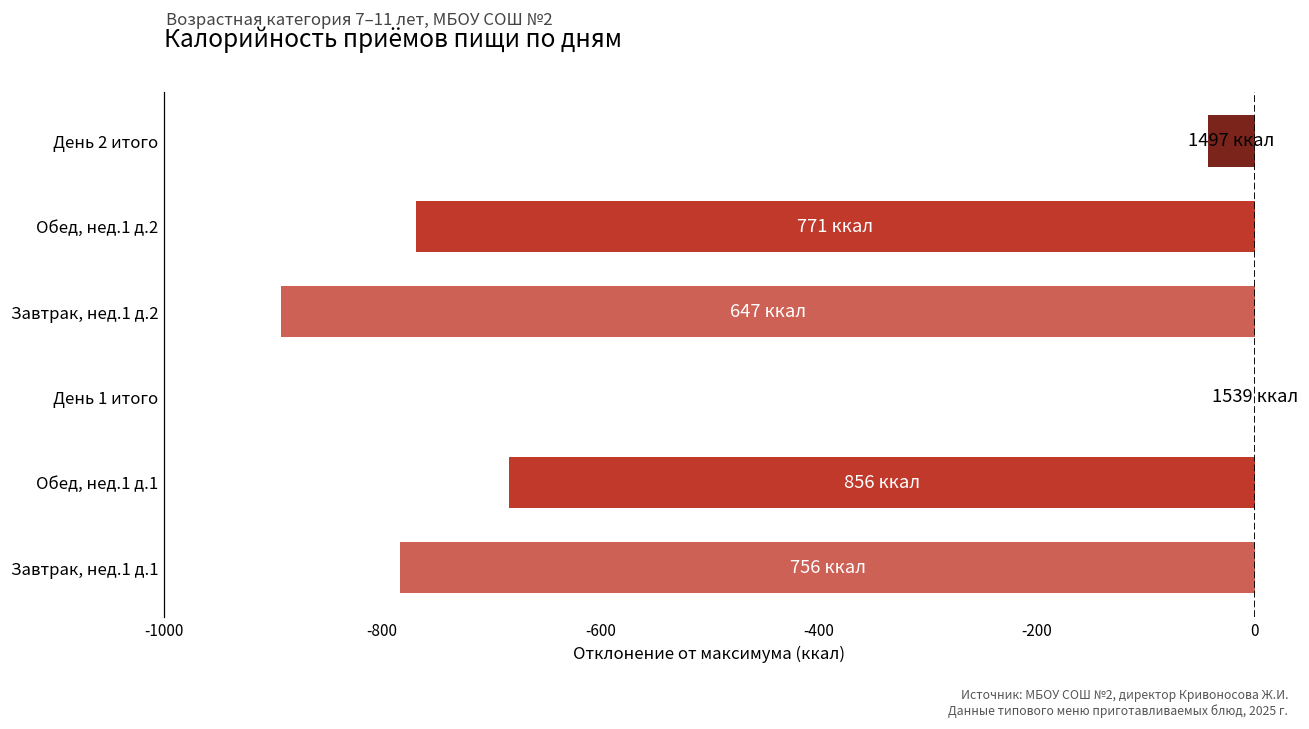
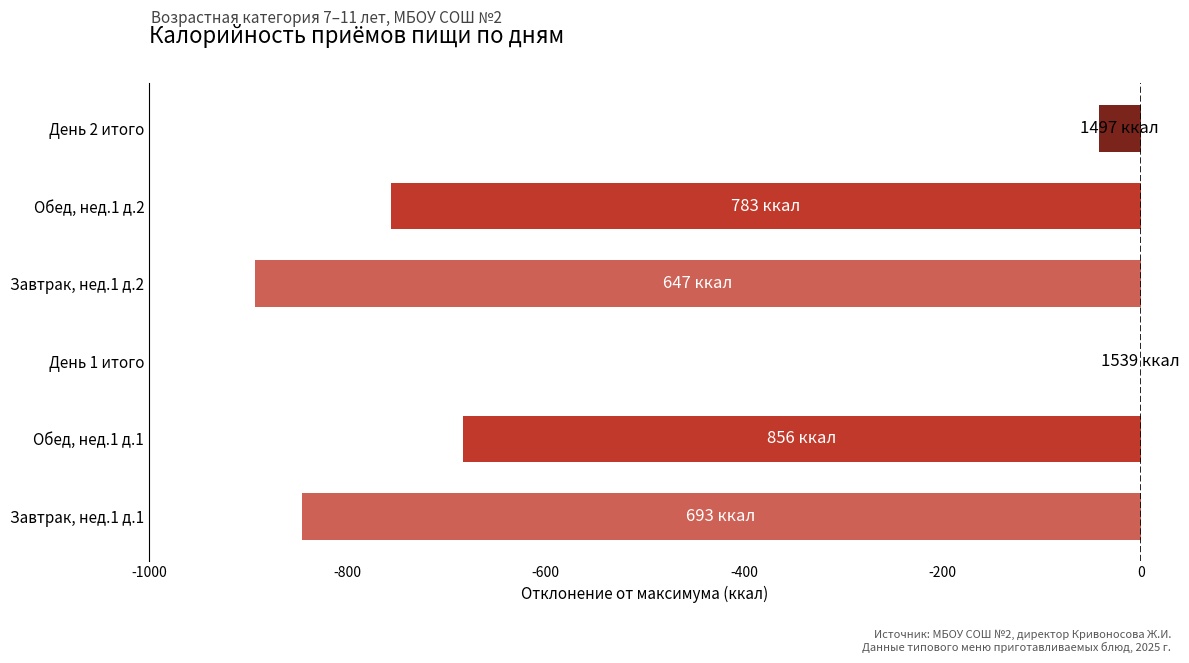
  {
-   "Обед, нед.1 д.2": 771,
-   "Завтрак, нед.1 д.1": 756
+   "Обед, нед.1 д.2": 783,
+   "Завтрак, нед.1 д.1": 693
  }
